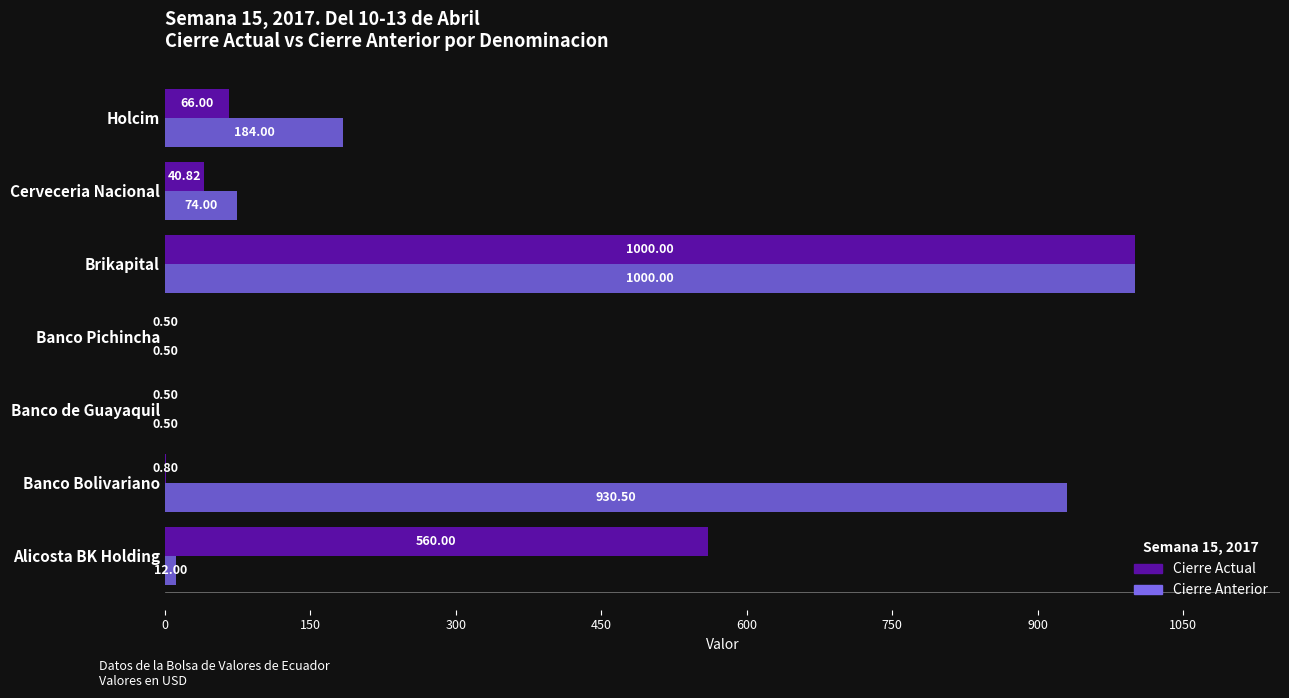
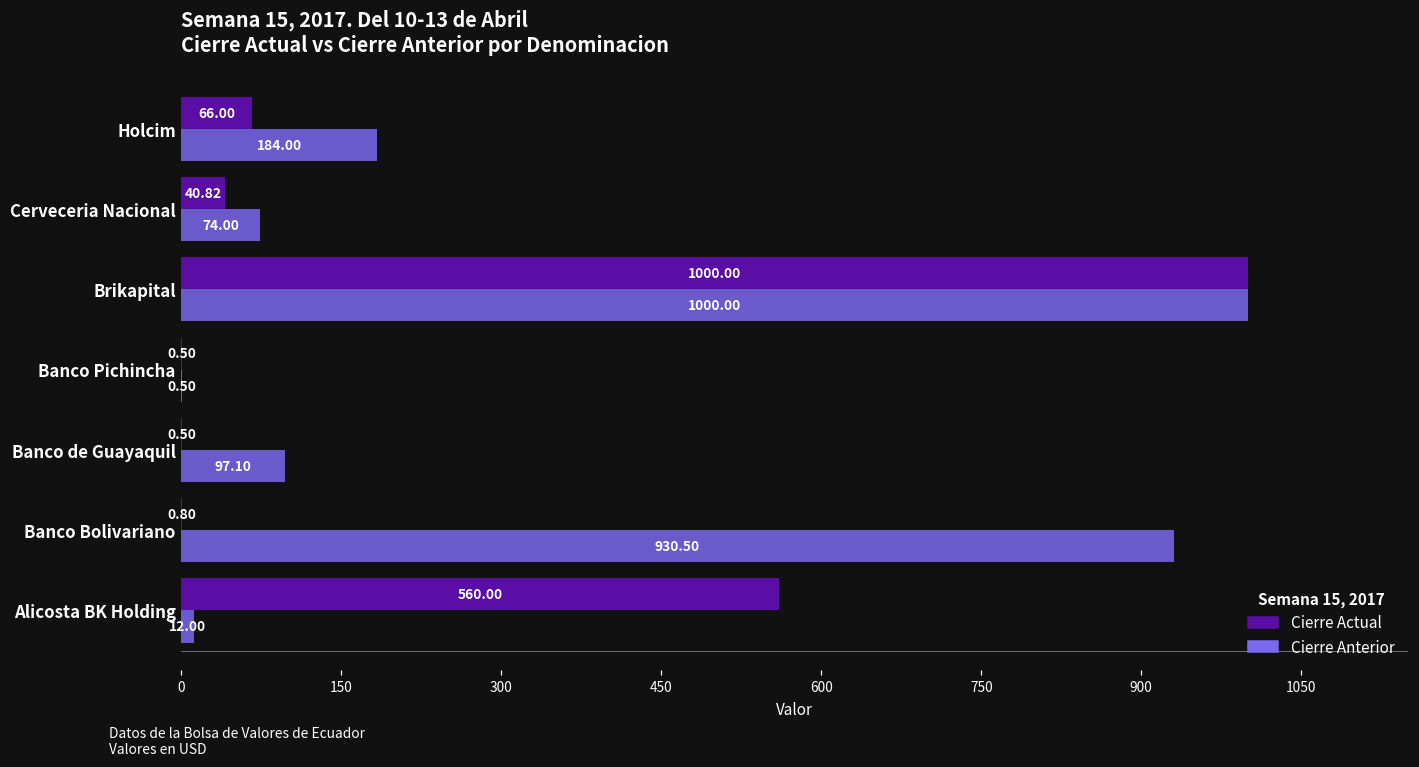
  {
    "Cierre Actual": {
      "Holcim": 66.00,
      "Cerveceria Nacional": 40.82,
      "Brikapital": 1000.00,
      "Banco Pichincha": 0.50,
      "Banco de Guayaquil": 0.50,
      "Banco Bolivariano": 0.80,
      "Alicosta BK Holding": 560.00
    },
    "Cierre Anterior": {
      "Holcim": 184.00,
      "Cerveceria Nacional": 74.00,
      "Brikapital": 1000.00,
      "Banco Pichincha": 0.50,
-     "Banco de Guayaquil": 0.50,
+     "Banco de Guayaquil": 97.10,
      "Banco Bolivariano": 930.50,
      "Alicosta BK Holding": 12.00
    }
  }
